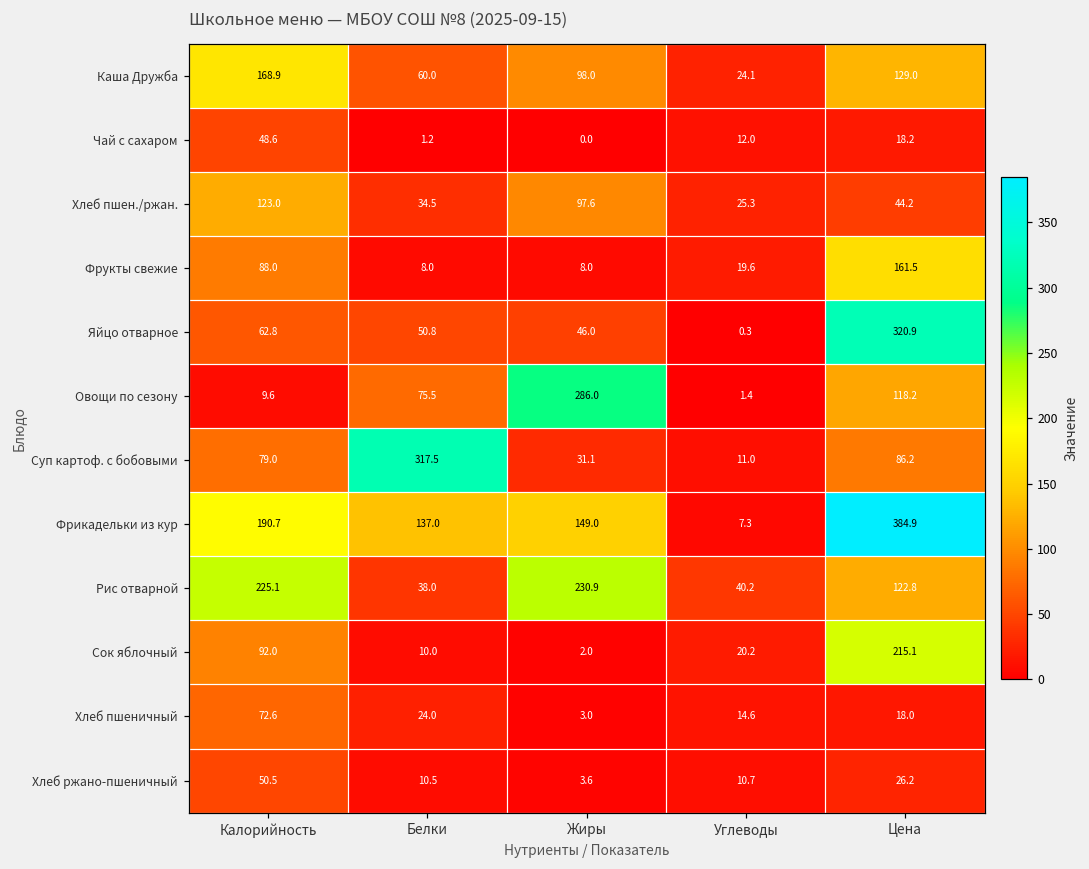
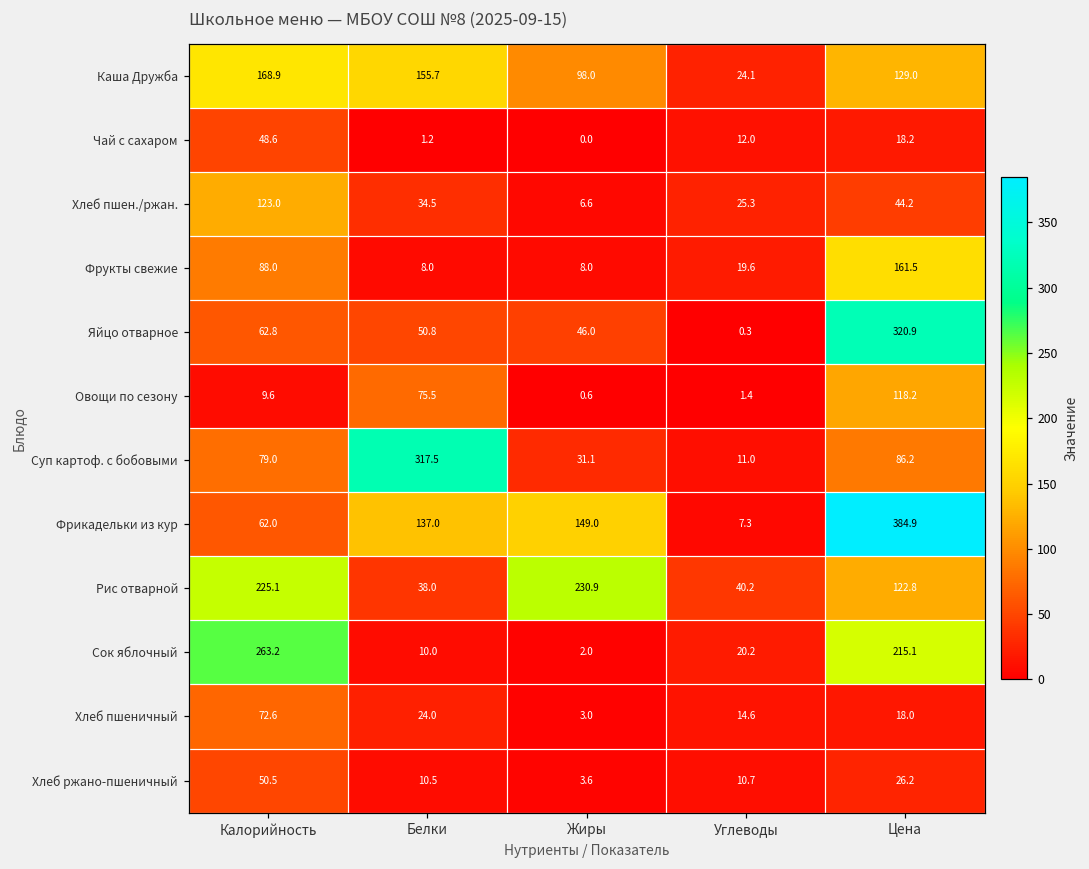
  {
    "Каша Дружба": {
      "Калорийность": 168.9,
-     "Белки": 60.0,
+     "Белки": 155.7,
      "Жиры": 98.0,
      "Углеводы": 24.1,
      "Цена": 129.0
    },
    "Чай с сахаром": {
      "Калорийность": 48.6,
      "Белки": 1.2,
      "Жиры": 0.0,
      "Углеводы": 12.0,
      "Цена": 18.2
    },
    "Хлеб пшен./ржан.": {
      "Калорийность": 123.0,
      "Белки": 34.5,
-     "Жиры": 97.6,
+     "Жиры": 6.6,
      "Углеводы": 25.3,
      "Цена": 44.2
    },
    "Фрукты свежие": {
      "Калорийность": 88.0,
      "Белки": 8.0,
      "Жиры": 8.0,
      "Углеводы": 19.6,
      "Цена": 161.5
    },
    "Яйцо отварное": {
      "Калорийность": 62.8,
      "Белки": 50.8,
      "Жиры": 46.0,
      "Углеводы": 0.3,
      "Цена": 320.9
    },
    "Овощи по сезону": {
      "Калорийность": 9.6,
      "Белки": 75.5,
-     "Жиры": 286.0,
+     "Жиры": 0.6,
      "Углеводы": 1.4,
      "Цена": 118.2
    },
    "Суп картоф. с бобовыми": {
      "Калорийность": 79.0,
      "Белки": 317.5,
      "Жиры": 31.1,
      "Углеводы": 11.0,
      "Цена": 86.2
    },
    "Фрикадельки из кур": {
-     "Калорийность": 190.7,
+     "Калорийность": 62.0,
      "Белки": 137.0,
      "Жиры": 149.0,
      "Углеводы": 7.3,
      "Цена": 384.9
    },
    "Рис отварной": {
      "Калорийность": 225.1,
      "Белки": 38.0,
      "Жиры": 230.9,
      "Углеводы": 40.2,
      "Цена": 122.8
    },
    "Сок яблочный": {
-     "Калорийность": 92.0,
+     "Калорийность": 263.2,
      "Белки": 10.0,
      "Жиры": 2.0,
      "Углеводы": 20.2,
      "Цена": 215.1
    },
    "Хлеб пшеничный": {
      "Калорийность": 72.6,
      "Белки": 24.0,
      "Жиры": 3.0,
      "Углеводы": 14.6,
      "Цена": 18.0
    },
    "Хлеб ржано-пшеничный": {
      "Калорийность": 50.5,
      "Белки": 10.5,
      "Жиры": 3.6,
      "Углеводы": 10.7,
      "Цена": 26.2
    }
  }
